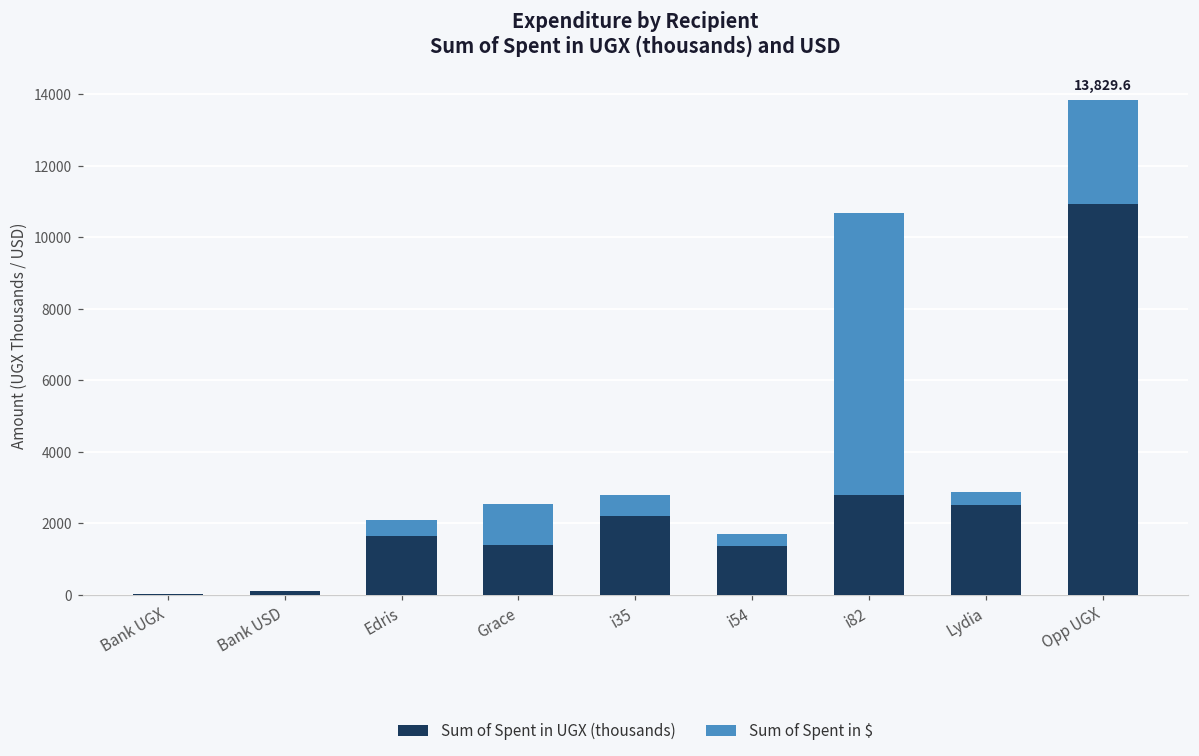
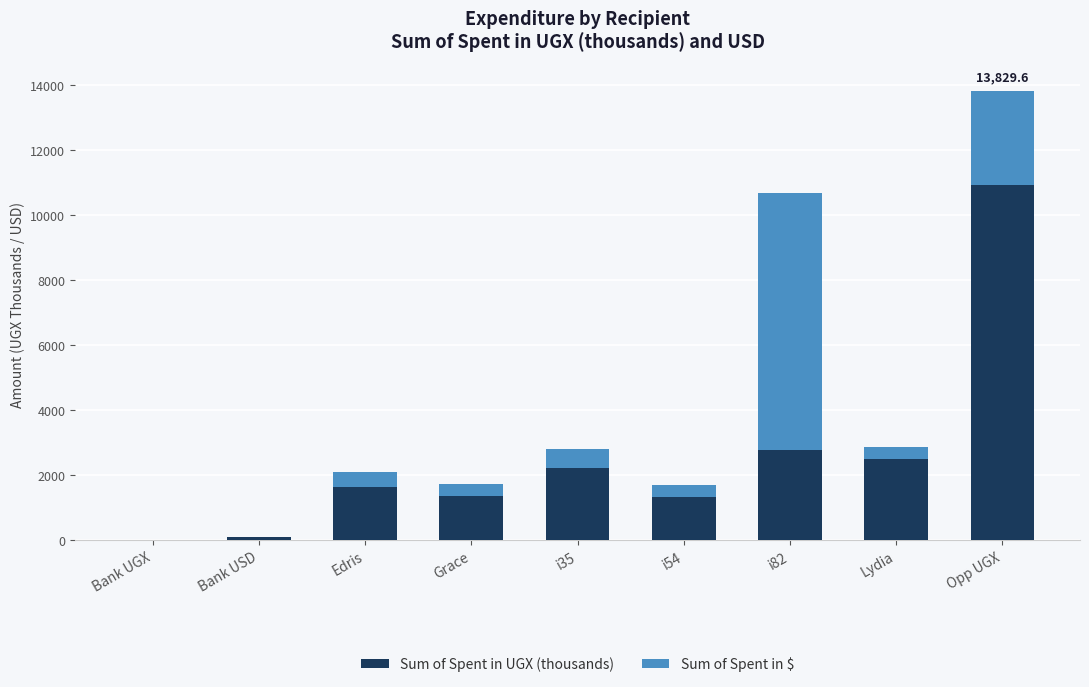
  {
    "Sum of Spent in UGX (thousands)": {
      "Bank USD": 100,
      "Edris": 1600,
      "Grace": 1400,
      "i35": 2200,
      "i54": 1300,
      "i82": 2800,
      "Lydia": 2500,
      "Opp UGX": 10900
    },
    "Sum of Spent in $": {
      "Edris": 400,
-     "Grace": 1200,
+     "Grace": 400,
      "i35": 600,
      "i54": 400,
      "i82": 7900,
      "Lydia": 400
    }
  }
